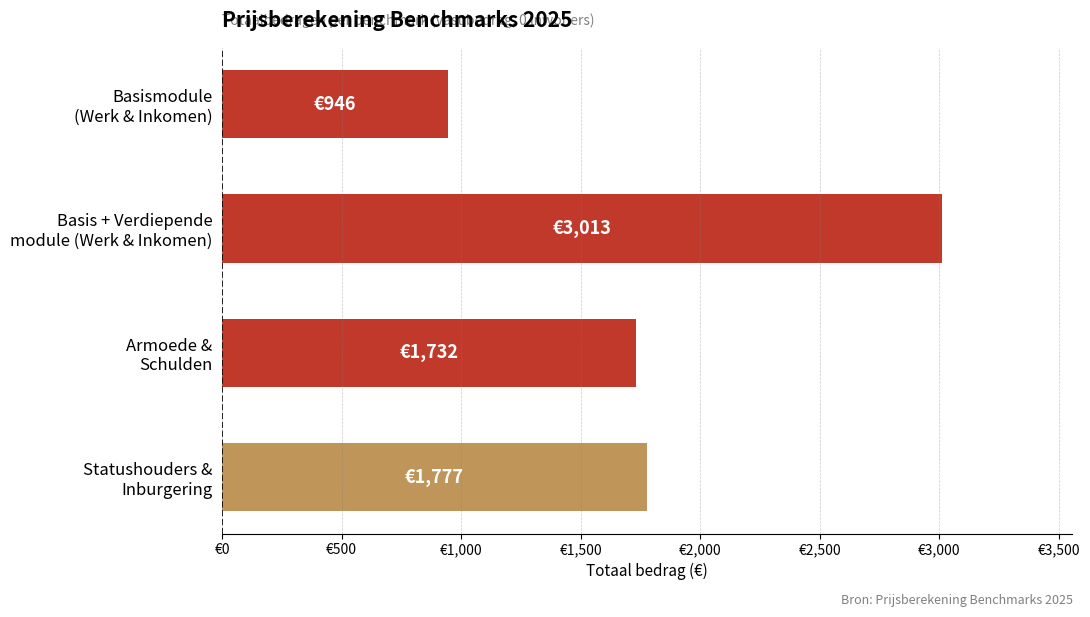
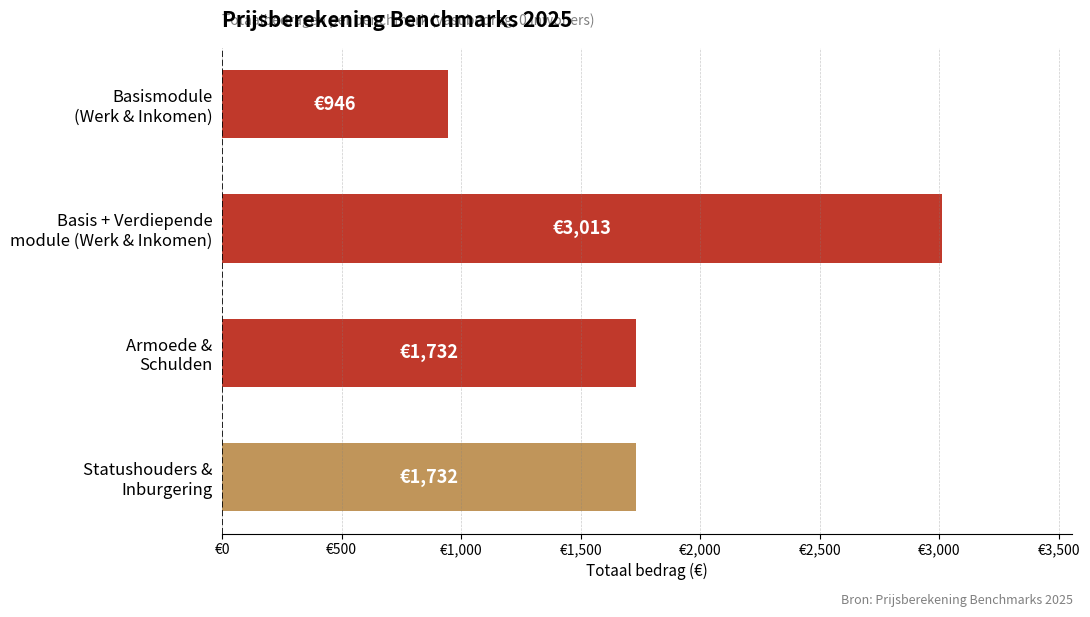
  {
    "Basismodule (Werk & Inkomen)": "€946",
    "Basis + Verdiepende module (Werk & Inkomen)": "€3,013",
    "Armoede & Schulden": "€1,732",
-   "Statushouders & Inburgering": "€1,777"
+   "Statushouders & Inburgering": "€1,732"
  }
